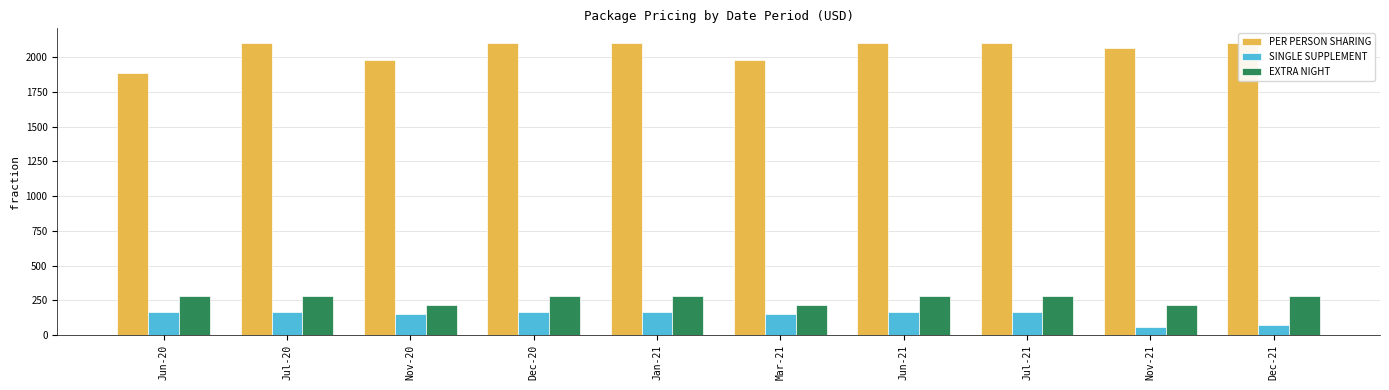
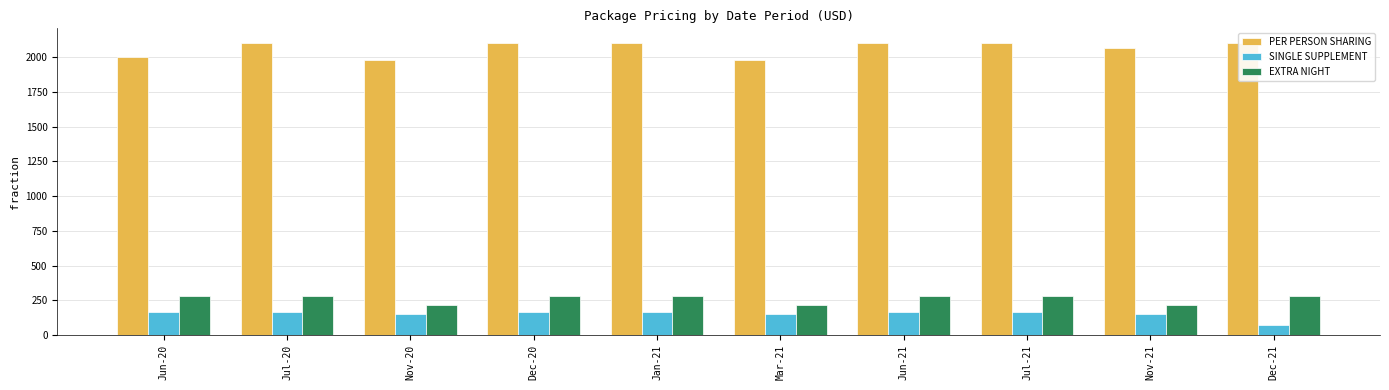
  {
    "PER PERSON SHARING": {
-     "Jun-20": 1890,
+     "Jun-20": 2000,
      "Jul-20": 2100,
      "Nov-20": 1980,
      "Dec-20": 2100,
      "Jan-21": 2100,
      "Mar-21": 1980,
      "Jun-21": 2100,
      "Jul-21": 2100,
      "Nov-21": 2070
    },
    "SINGLE SUPPLEMENT": {
      "Jun-20": 160,
      "Jul-20": 160,
      "Nov-20": 150,
      "Dec-20": 160,
      "Jan-21": 160,
      "Mar-21": 150,
      "Jun-21": 160,
      "Jul-21": 160,
-     "Nov-21": 60,
+     "Nov-21": 150,
      "Dec-21": 70
    },
    "EXTRA NIGHT": {
      "Jun-20": 280,
      "Jul-20": 280,
      "Nov-20": 220,
      "Dec-20": 280,
      "Jan-21": 280,
      "Mar-21": 220,
      "Jun-21": 280,
      "Jul-21": 280,
      "Nov-21": 220,
      "Dec-21": 280
    }
  }
